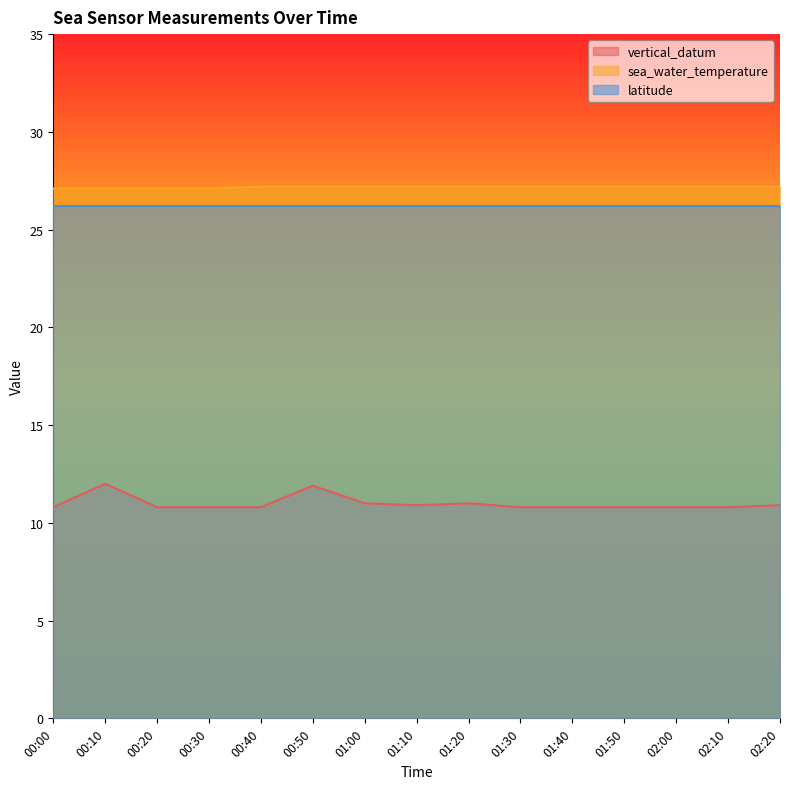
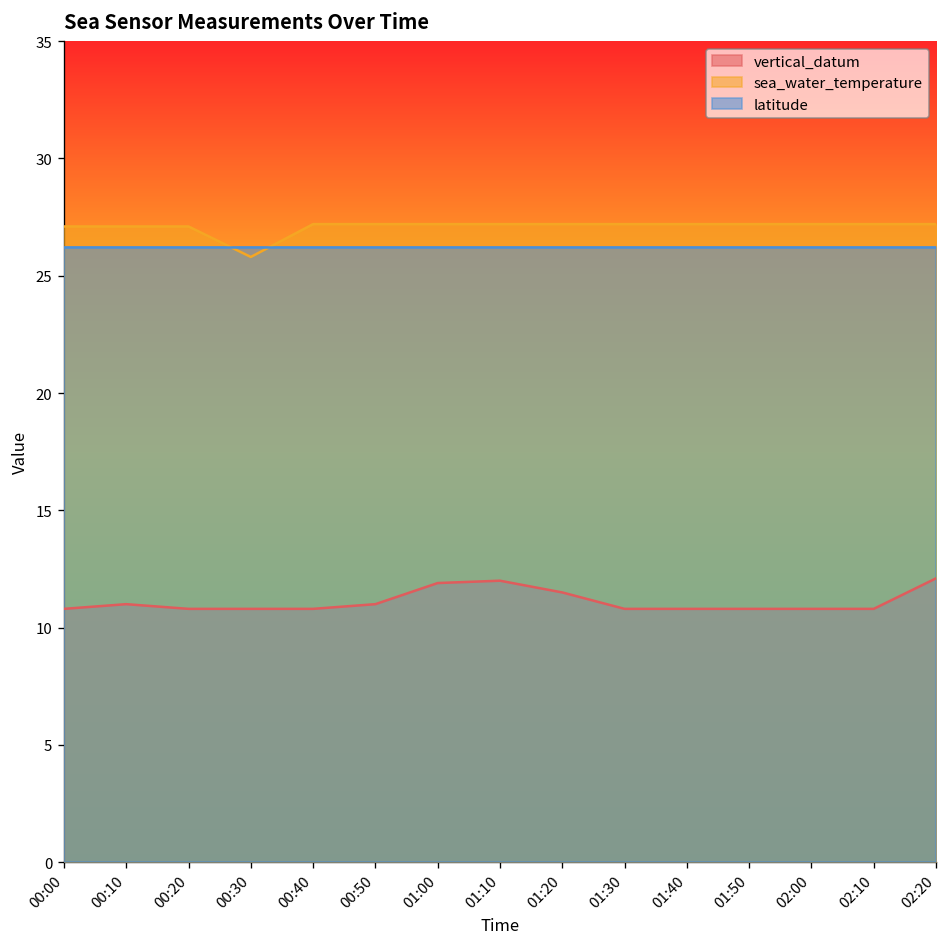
  {
    "vertical_datum": {
      "00:00": 10.8,
-     "00:10": 12,
+     "00:10": 11,
      "00:20": 10.8,
      "00:30": 10.8,
      "00:40": 10.8,
-     "00:50": 11.9,
-     "01:00": 11.0,
-     "01:10": 10.9,
-     "01:20": 11.0,
+     "00:50": 11.0,
+     "01:00": 11.9,
+     "01:10": 12.0,
+     "01:20": 11.5,
      "01:30": 10.8,
      "01:40": 10.8,
      "01:50": 10.8,
      "02:00": 10.8,
      "02:10": 10.8,
-     "02:20": 10.9
+     "02:20": 12.1
    },
    "sea_water_temperature": {
      "00:00": 27.1,
      "00:10": 27.1,
      "00:20": 27.1,
-     "00:30": 27.1,
+     "00:30": 25.8,
      "00:40": 27.2,
      "00:50": 27.2,
      "01:00": 27.2,
      "01:10": 27.2,
      "01:20": 27.2,
      "01:30": 27.2,
      "01:40": 27.2,
      "01:50": 27.2,
      "02:00": 27.2,
      "02:10": 27.2,
      "02:20": 27.2
    },
    "latitude": {
      "00:00": 26.2,
      "00:10": 26.2,
      "00:20": 26.2,
      "00:30": 26.2,
      "00:40": 26.2,
      "00:50": 26.2,
      "01:00": 26.2,
      "01:10": 26.2,
      "01:20": 26.2,
      "01:30": 26.2,
      "01:40": 26.2,
      "01:50": 26.2,
      "02:00": 26.2,
      "02:10": 26.2,
      "02:20": 26.2
    }
  }
